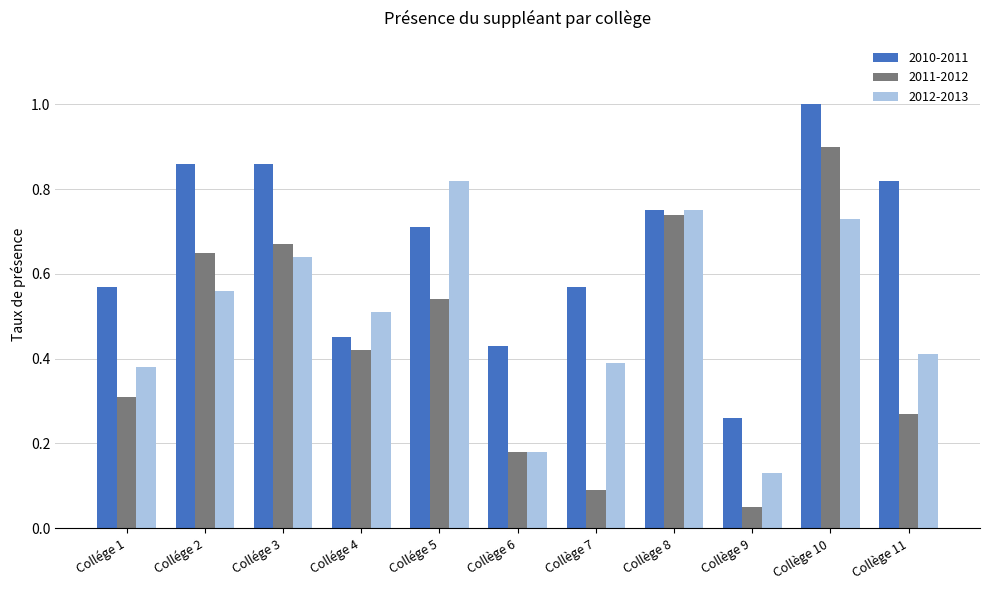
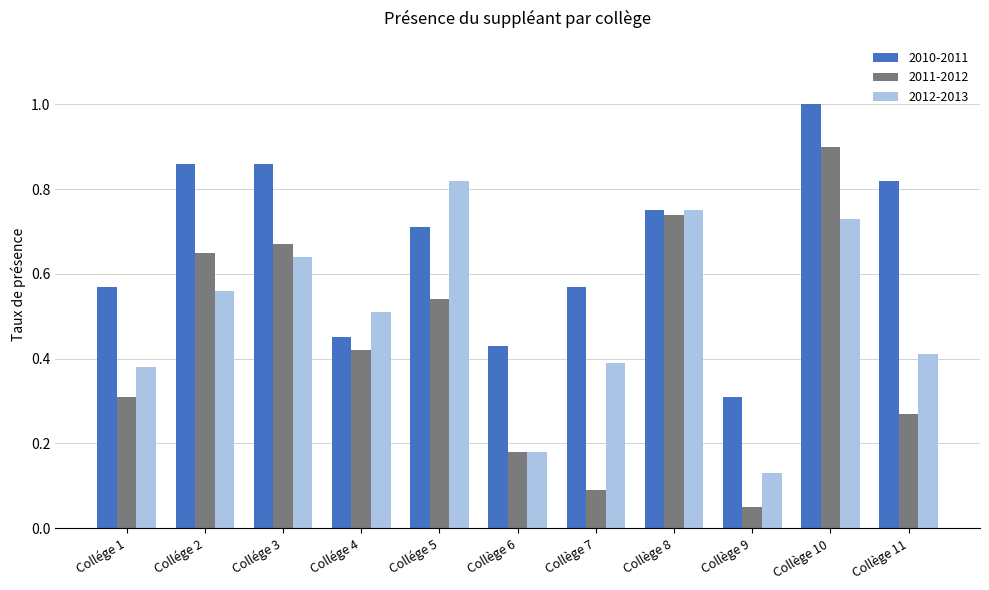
  {
    "2010-2011": {
      "Collége 1": 0.57,
      "Collége 2": 0.86,
      "Collége 3": 0.86,
      "Collége 4": 0.45,
      "Collége 5": 0.71,
      "Collège 6": 0.43,
      "Collège 7": 0.57,
      "Collège 8": 0.75,
-     "Collège 9": 0.26,
+     "Collège 9": 0.31,
      "Collège 10": 1.00,
      "Collège 11": 0.82
    },
    "2011-2012": {
      "Collége 1": 0.31,
      "Collége 2": 0.65,
      "Collége 3": 0.67,
      "Collége 4": 0.42,
      "Collége 5": 0.54,
      "Collège 6": 0.18,
      "Collège 7": 0.09,
      "Collège 8": 0.74,
      "Collège 9": 0.05,
      "Collège 10": 0.90,
      "Collège 11": 0.27
    },
    "2012-2013": {
      "Collége 1": 0.38,
      "Collége 2": 0.56,
      "Collége 3": 0.64,
      "Collége 4": 0.51,
      "Collége 5": 0.82,
      "Collège 6": 0.18,
      "Collège 7": 0.39,
      "Collège 8": 0.75,
      "Collège 9": 0.13,
      "Collège 10": 0.73,
      "Collège 11": 0.41
    }
  }
